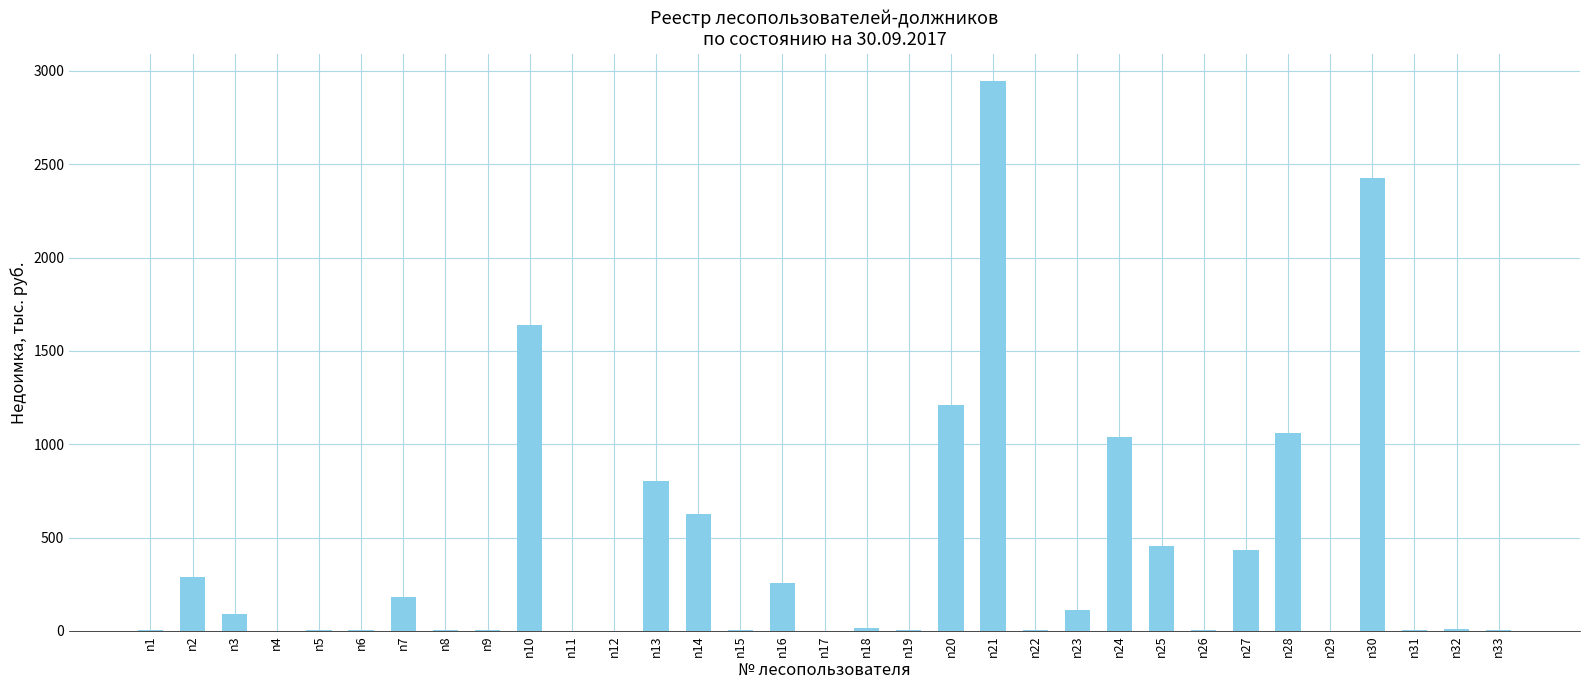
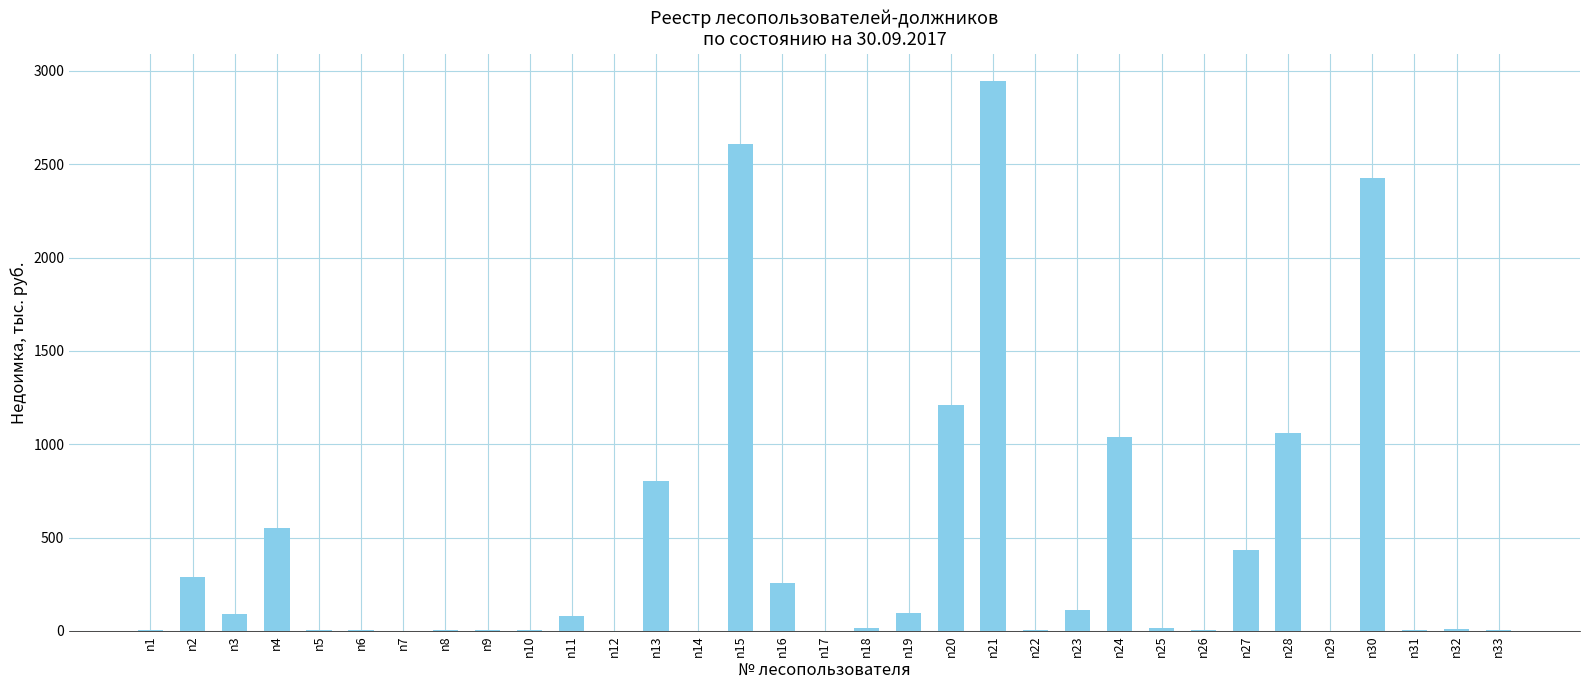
  {
    "n2": 290,
    "n3": 90,
-   "n4": 0,
-   "n7": 180,
-   "n10": 1640,
-   "n11": 0,
+   "n4": 550,
+   "n7": 0,
+   "n10": 0,
+   "n11": 80,
    "n13": 800,
-   "n14": 630,
-   "n15": 0,
+   "n14": 0,
+   "n15": 2610,
    "n16": 260,
    "n18": 20,
-   "n19": 0,
+   "n19": 90,
    "n20": 1210,
    "n21": 2950,
    "n23": 110,
    "n24": 1040,
-   "n25": 460,
+   "n25": 10,
    "n27": 430,
    "n28": 1060,
    "n30": 2430
  }
